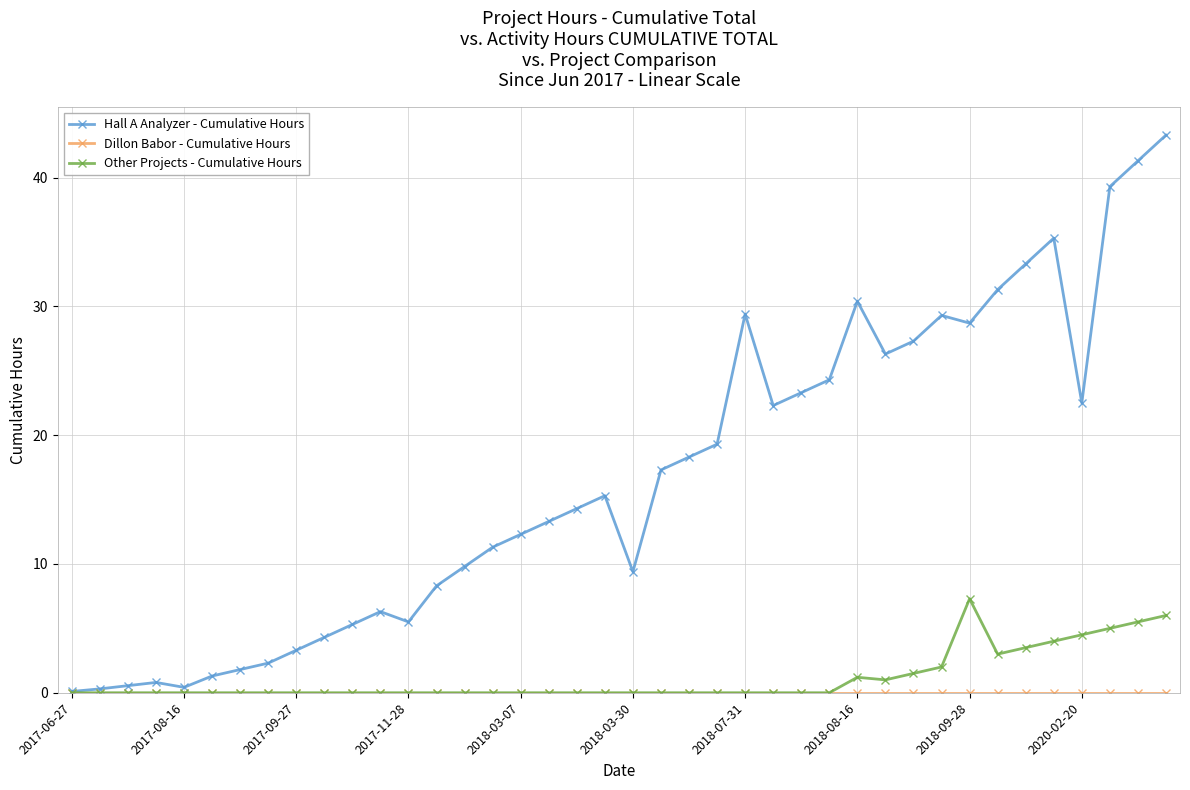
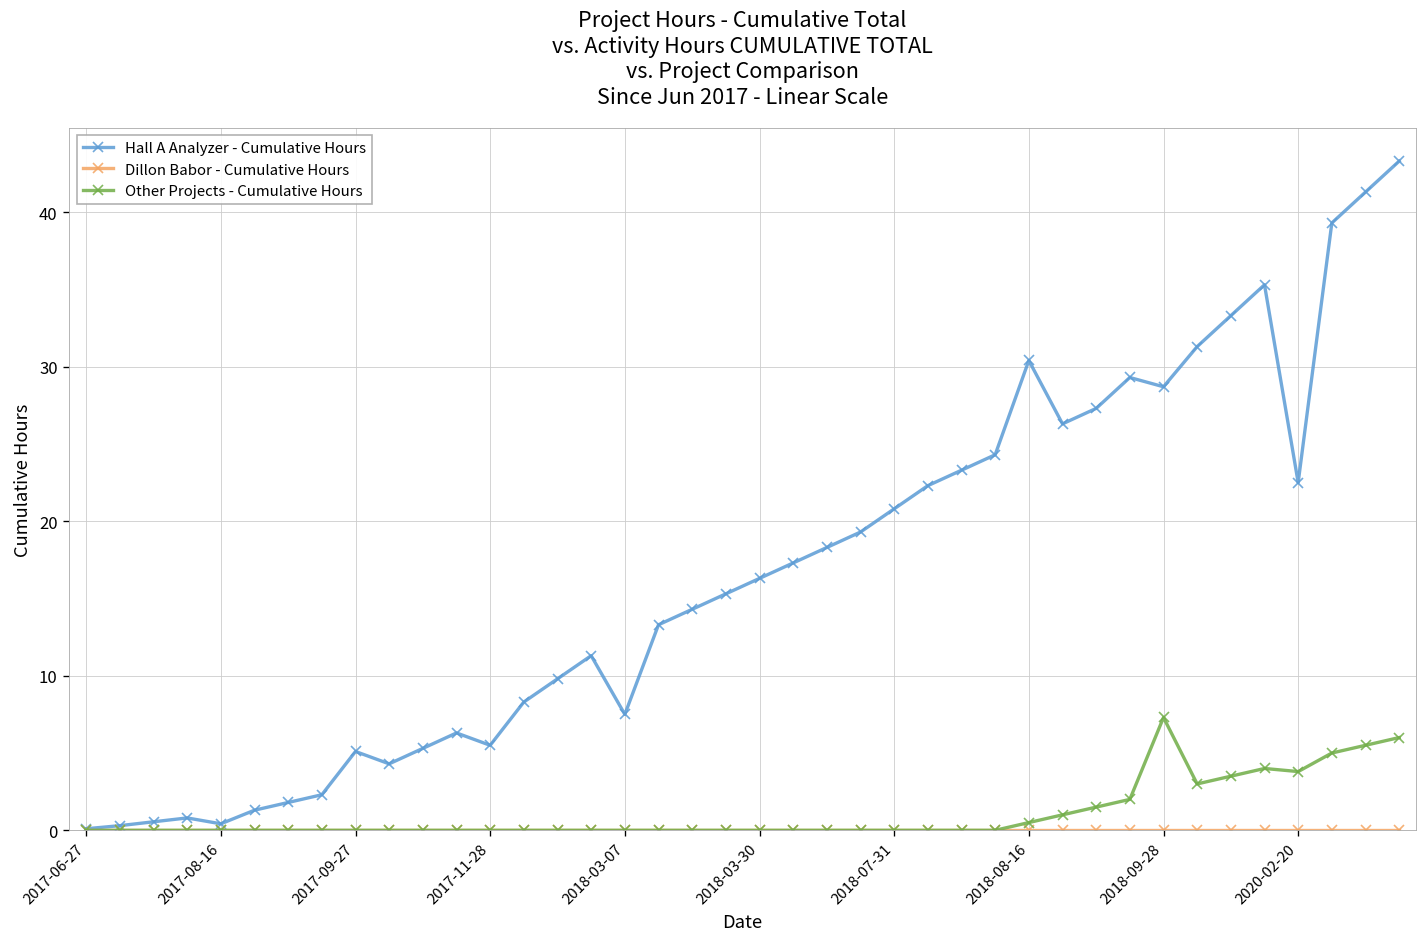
  {
    "Hall A Analyzer - Cumulative Hours": {
      "2017-08-16": 0.4,
-     "2017-09-27": 3.3,
+     "2017-09-27": 5.1,
      "2017-11-28": 5.5,
-     "2018-03-07": 12.3,
-     "2018-03-30": 9.4,
-     "2018-07-31": 29.4,
+     "2018-03-07": 7.5,
+     "2018-03-30": 16.3,
+     "2018-07-31": 20.8,
      "2018-08-16": 30.4,
      "2018-09-28": 28.7,
      "2020-02-20": 22.5
    },
    "Dillon Babor - Cumulative Hours": {
      "2018-08-16": 0.0,
      "2018-09-28": 0.0,
      "2020-02-20": 0.0
    },
    "Other Projects - Cumulative Hours": {
-     "2018-08-16": 1.2,
+     "2018-08-16": 0.5,
      "2018-09-28": 7.3,
-     "2020-02-20": 4.5
+     "2020-02-20": 3.8
    }
  }
